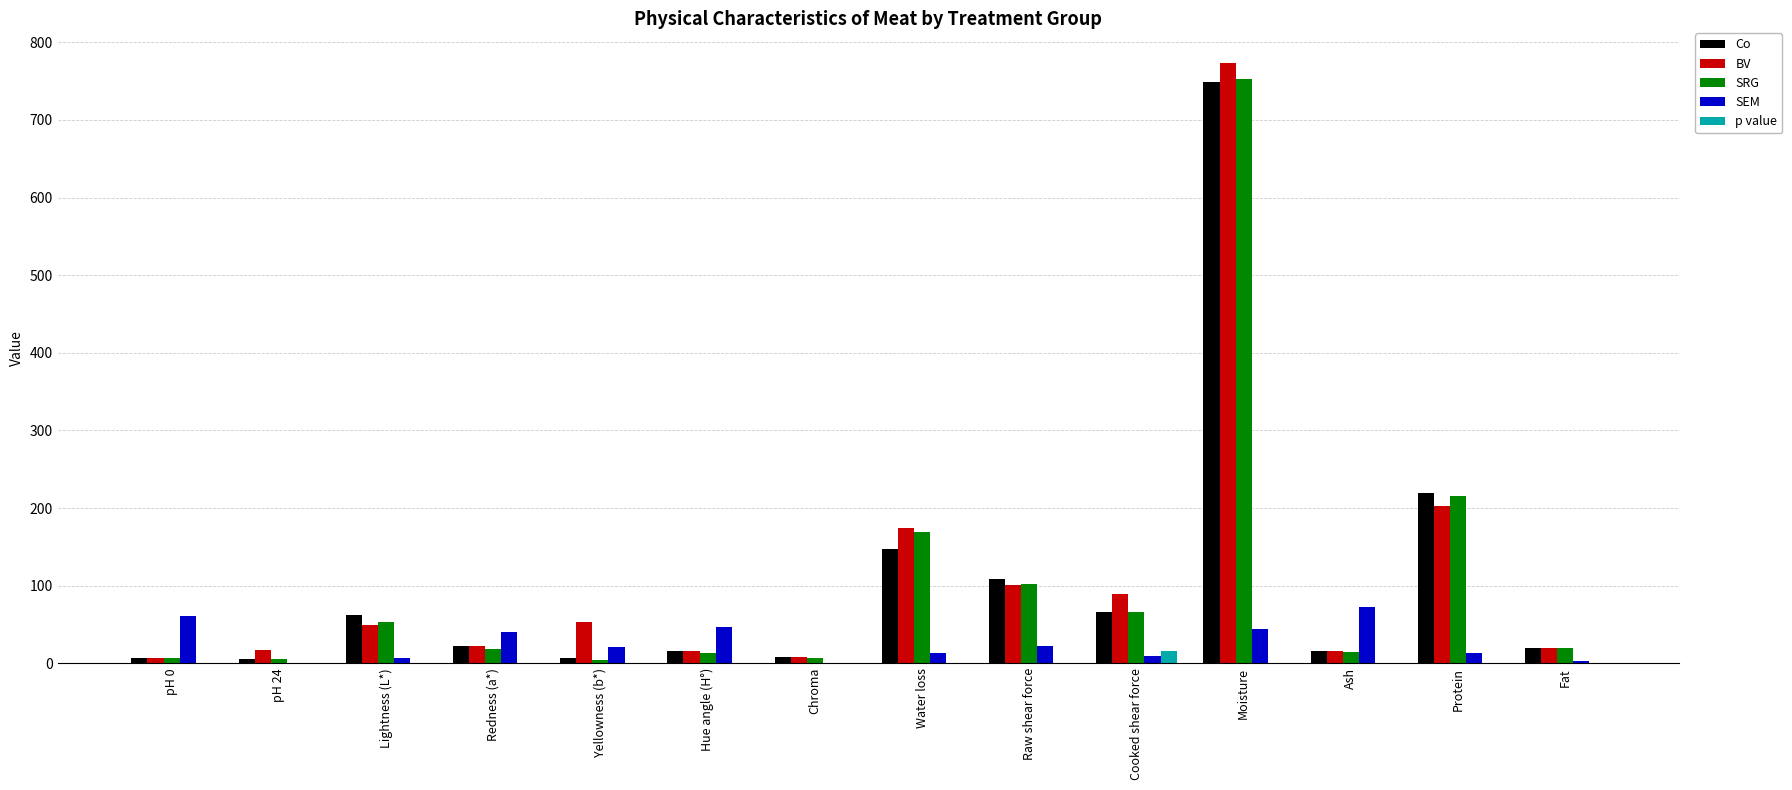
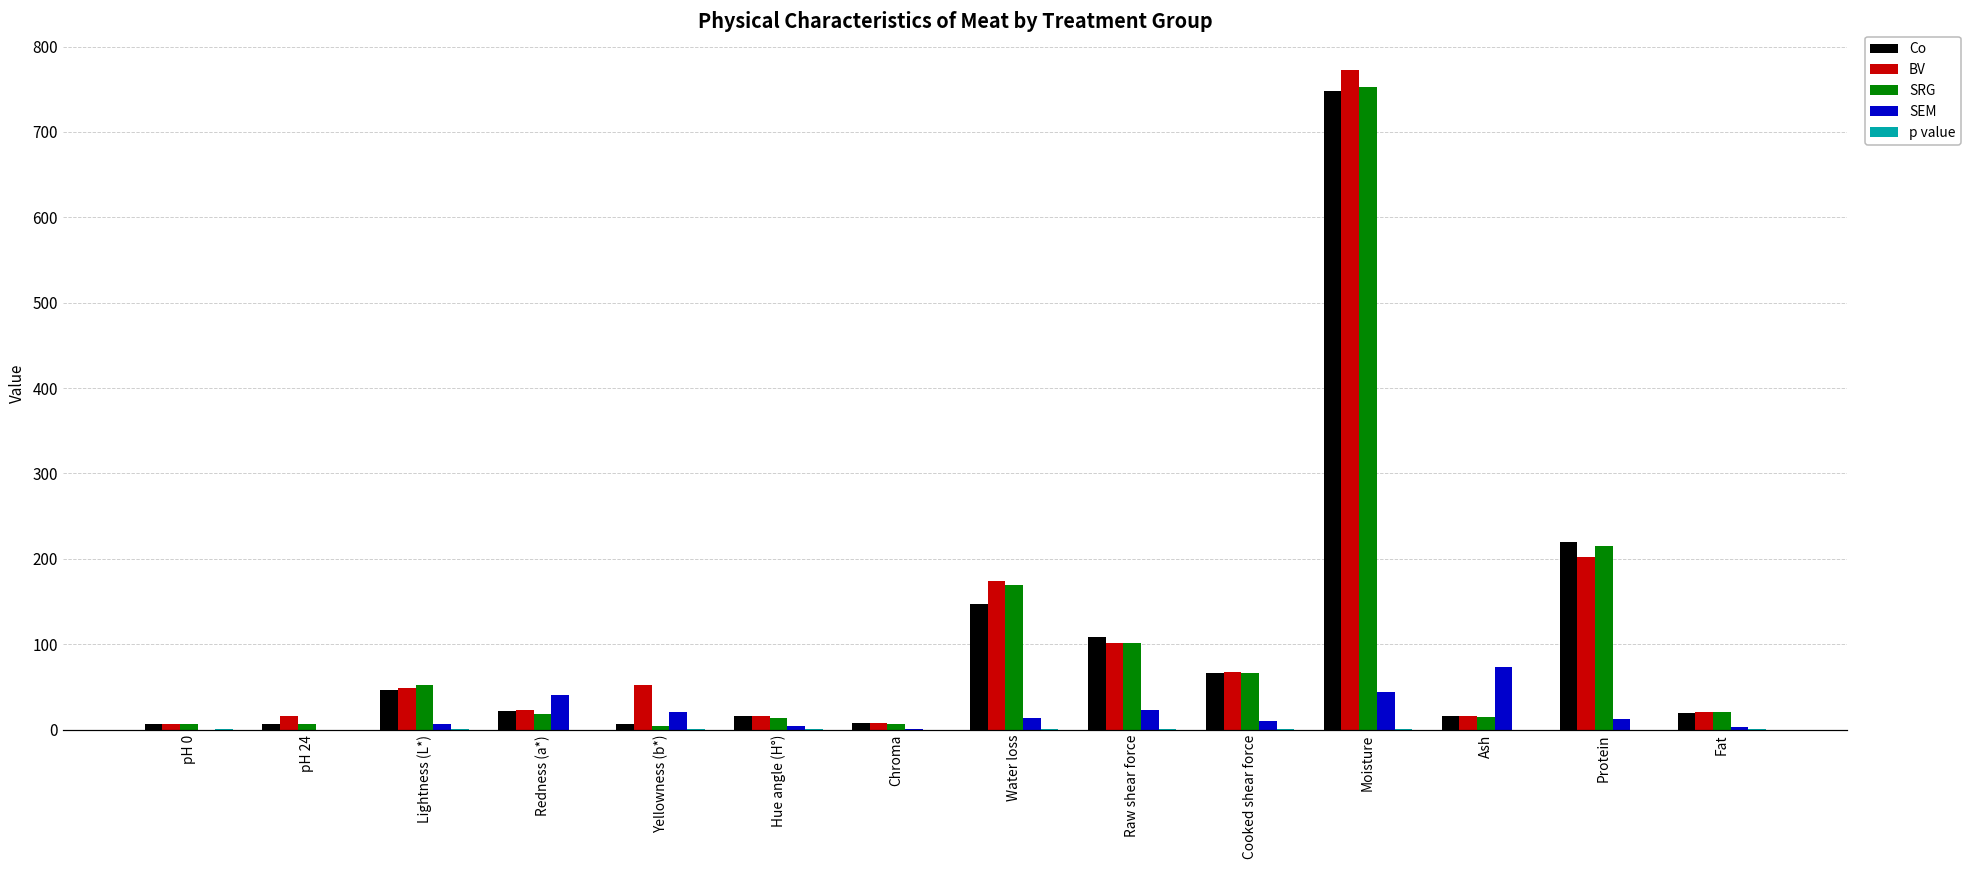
  {
    "Co": {
      "pH 0": 10,
      "pH 24": 10,
-     "Lightness (L*)": 60,
+     "Lightness (L*)": 50,
      "Redness (a*)": 20,
      "Yellowness (b*)": 10,
      "Hue angle (H°)": 20,
      "Chroma": 10,
      "Water loss": 150,
      "Raw shear force": 110,
      "Cooked shear force": 70,
      "Moisture": 750,
      "Ash": 20,
      "Protein": 220,
      "Fat": 20
    },
    "BV": {
      "pH 0": 10,
      "pH 24": 20,
      "Lightness (L*)": 50,
      "Redness (a*)": 20,
      "Yellowness (b*)": 50,
      "Hue angle (H°)": 20,
      "Chroma": 10,
      "Water loss": 170,
      "Raw shear force": 100,
-     "Cooked shear force": 90,
+     "Cooked shear force": 70,
      "Moisture": 770,
      "Ash": 20,
      "Protein": 200,
      "Fat": 20
    },
    "SRG": {
      "pH 0": 10,
      "pH 24": 10,
      "Lightness (L*)": 50,
      "Redness (a*)": 20,
      "Yellowness (b*)": 0,
      "Hue angle (H°)": 10,
      "Chroma": 10,
      "Water loss": 170,
      "Raw shear force": 100,
      "Cooked shear force": 70,
      "Moisture": 750,
      "Ash": 10,
      "Protein": 220,
      "Fat": 20
    },
    "SEM": {
-     "pH 0": 60,
+     "pH 0": 0,
      "Lightness (L*)": 10,
      "Redness (a*)": 40,
      "Yellowness (b*)": 20,
-     "Hue angle (H°)": 50,
+     "Hue angle (H°)": 0,
      "Water loss": 10,
      "Raw shear force": 20,
      "Cooked shear force": 10,
      "Moisture": 40,
      "Ash": 70,
      "Protein": 10,
      "Fat": 0
    },
    "p value": {
-     "Cooked shear force": 20
+     "Cooked shear force": 0
    }
  }
